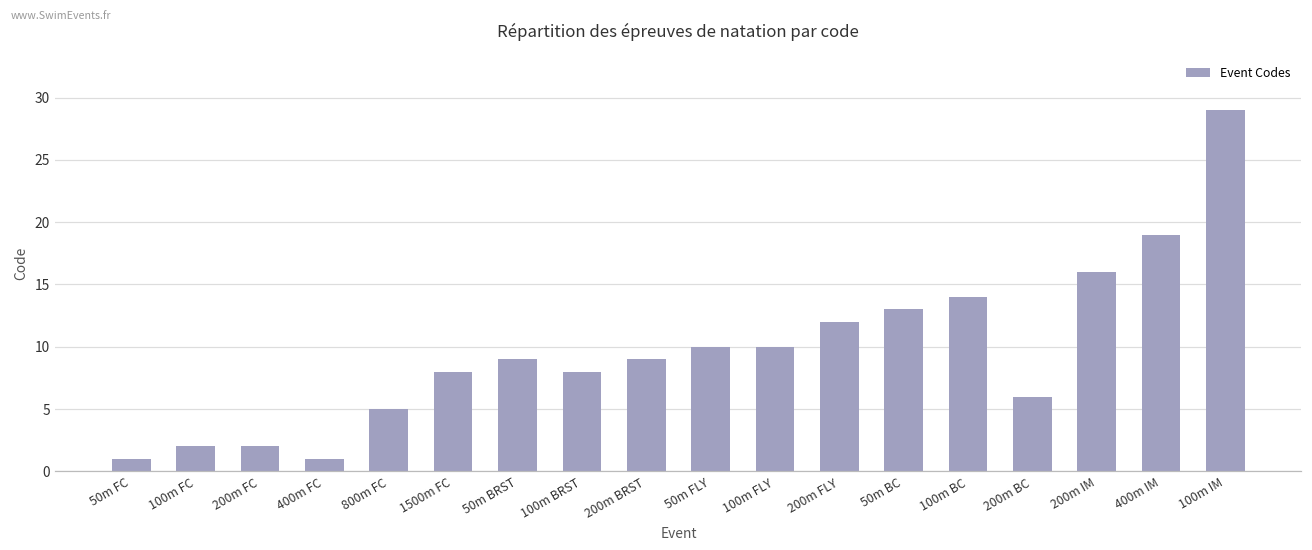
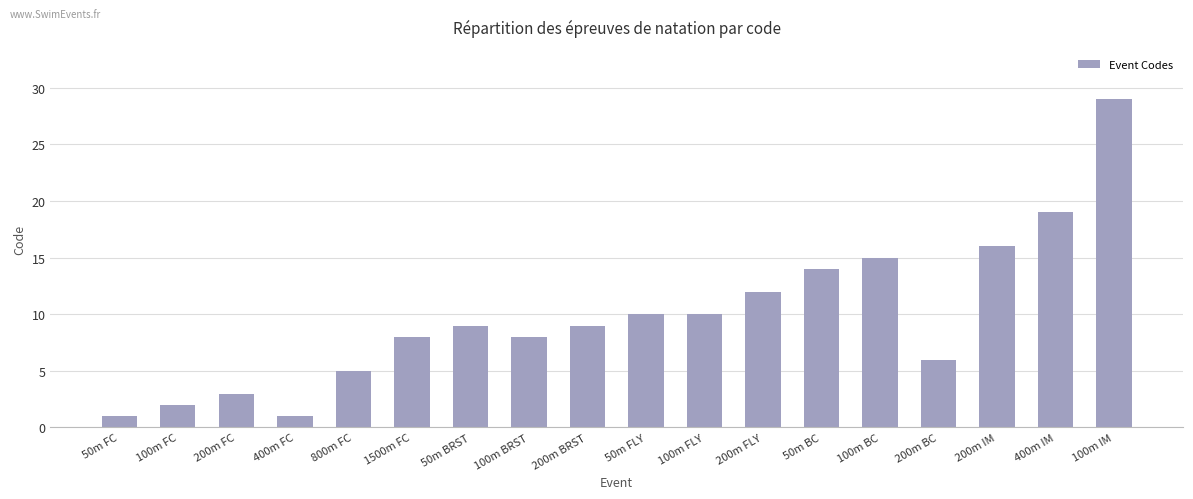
  {
    "50m FC": 1,
    "100m FC": 2,
-   "200m FC": 2,
+   "200m FC": 3,
    "400m FC": 1,
    "800m FC": 5,
    "1500m FC": 8,
    "50m BRST": 9,
    "100m BRST": 8,
    "200m BRST": 9,
    "50m FLY": 10,
    "100m FLY": 10,
    "200m FLY": 12,
-   "50m BC": 13,
-   "100m BC": 14,
+   "50m BC": 14,
+   "100m BC": 15,
    "200m BC": 6,
    "200m IM": 16,
    "400m IM": 19,
    "100m IM": 29
  }
